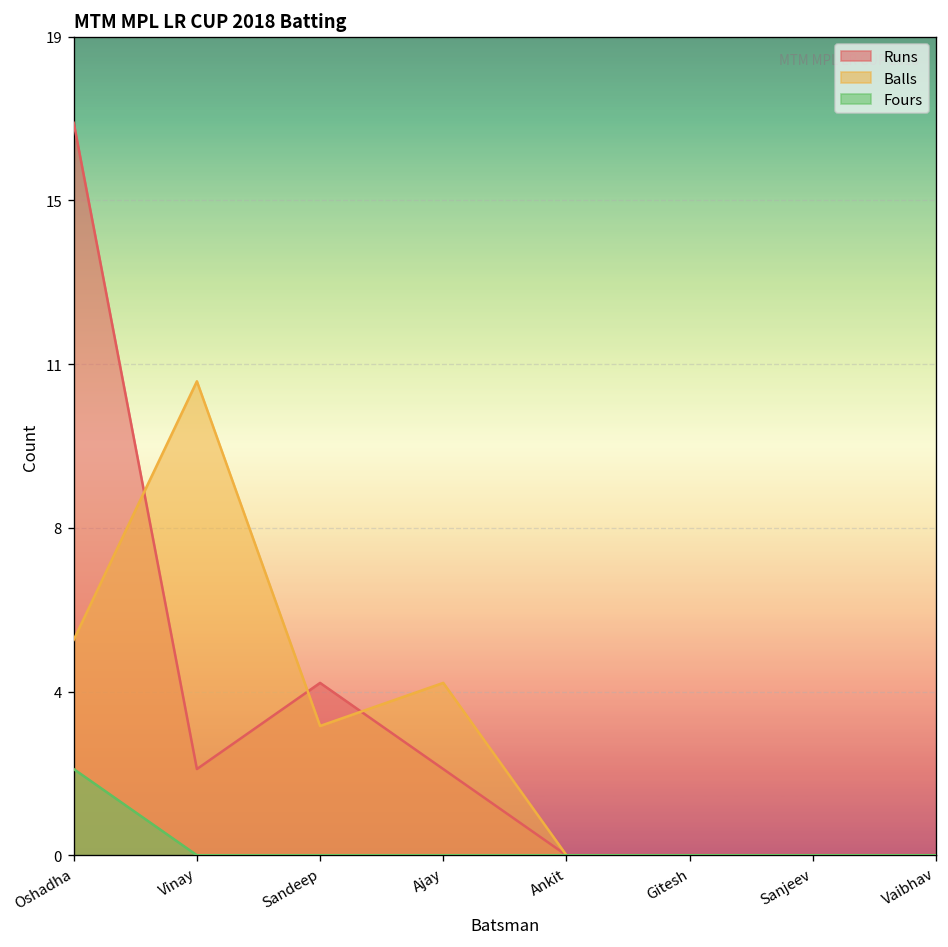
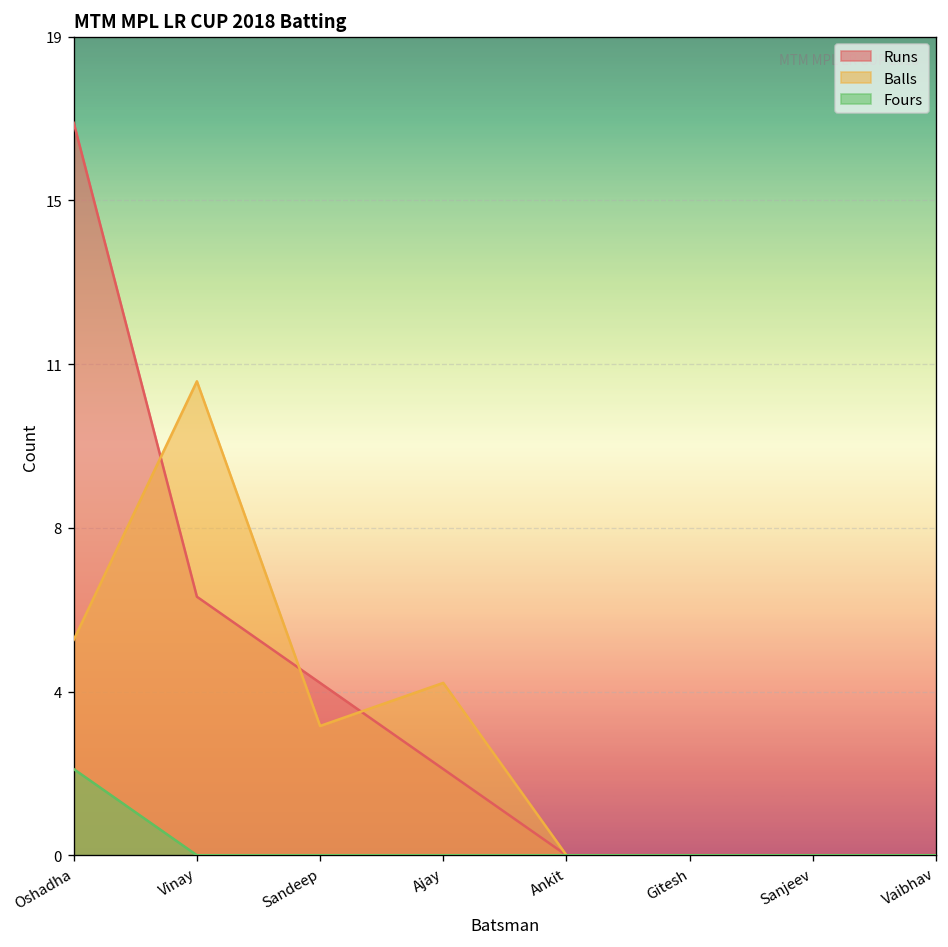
  {
    "Runs": {
      "Oshadha": 17,
-     "Vinay": 2,
+     "Vinay": 6,
      "Sandeep": 4,
      "Ajay": 2
    },
    "Balls": {
      "Oshadha": 5,
      "Vinay": 11,
      "Sandeep": 3,
      "Ajay": 4
    },
    "Fours": {
      "Oshadha": 2,
      "Vinay": 0,
      "Sandeep": 0,
      "Ajay": 0
    }
  }
